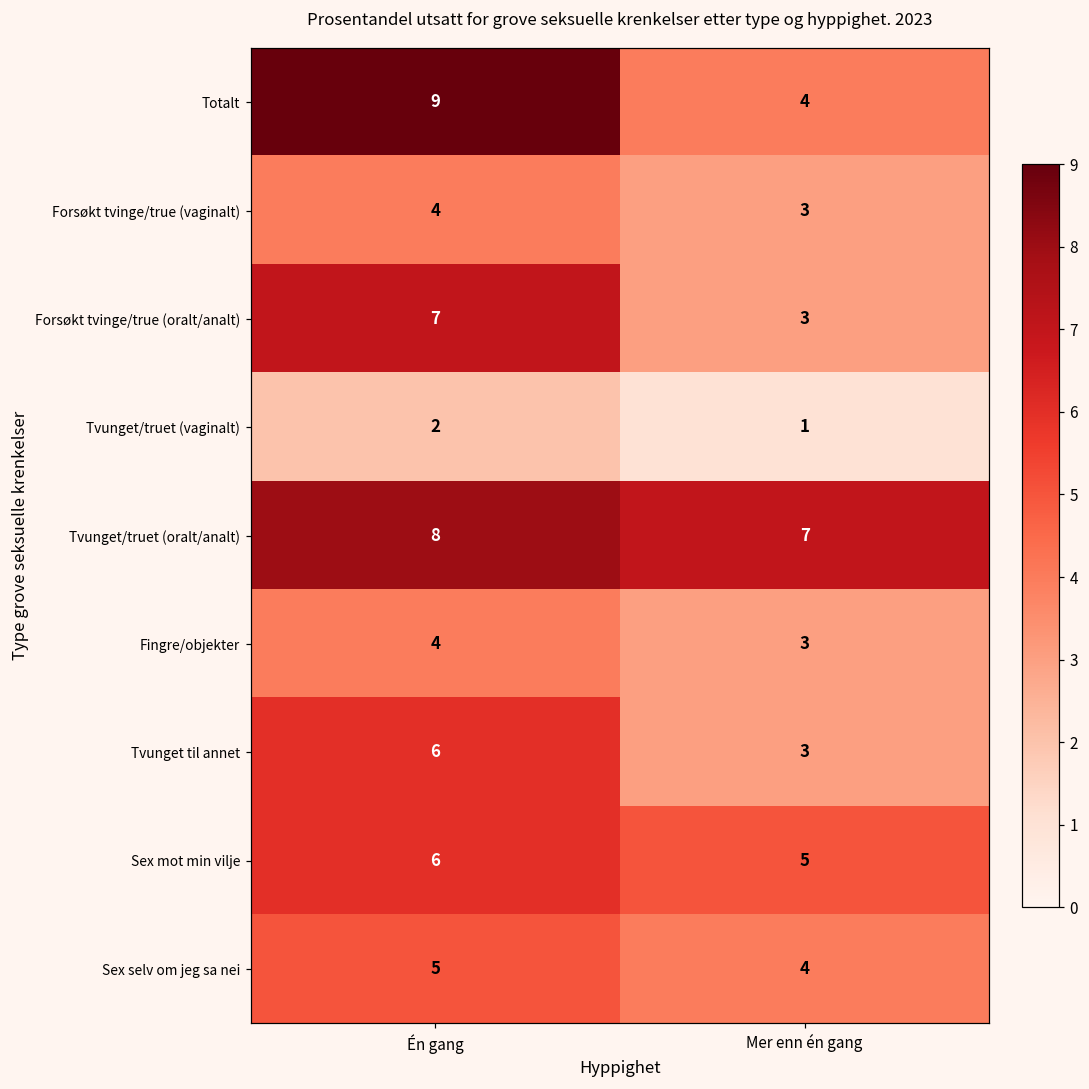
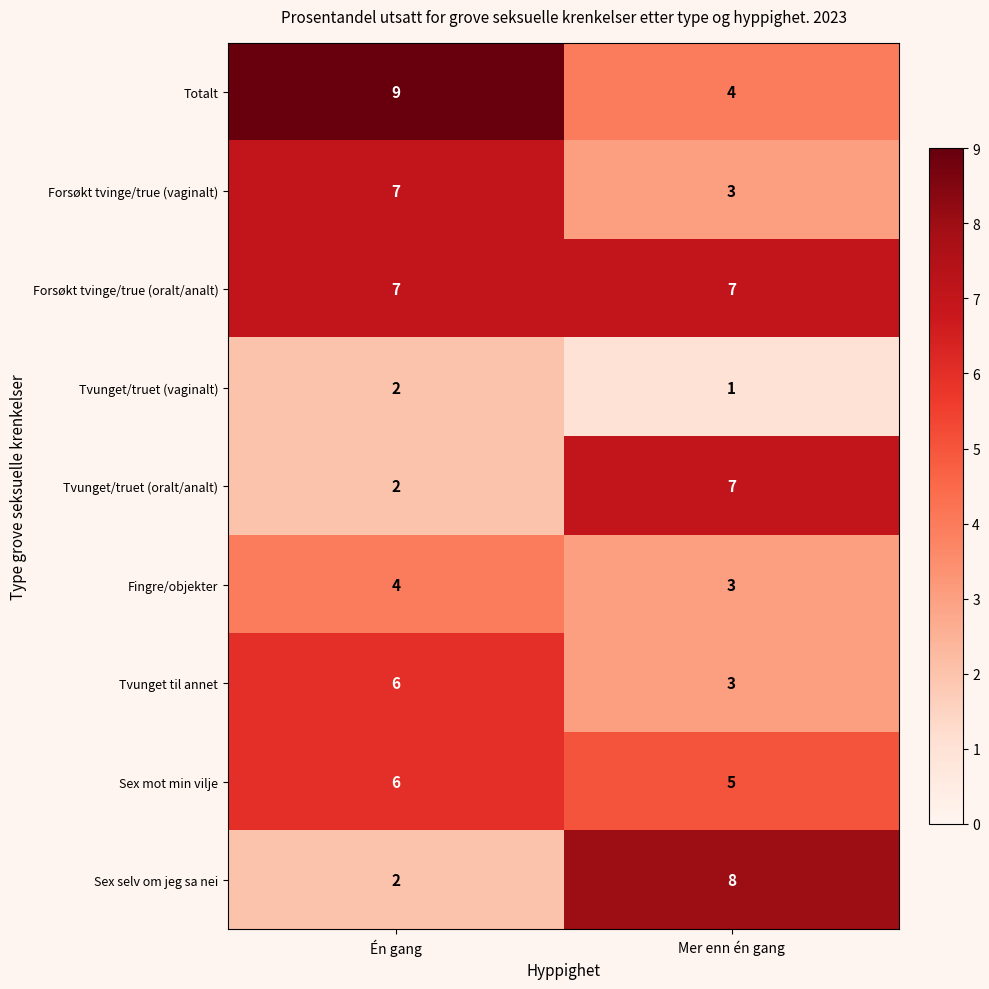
  {
    "Totalt": {
      "Én gang": 9,
      "Mer enn én gang": 4
    },
    "Forsøkt tvinge/true (vaginalt)": {
-     "Én gang": 4,
+     "Én gang": 7,
      "Mer enn én gang": 3
    },
    "Forsøkt tvinge/true (oralt/analt)": {
      "Én gang": 7,
-     "Mer enn én gang": 3
+     "Mer enn én gang": 7
    },
    "Tvunget/truet (vaginalt)": {
      "Én gang": 2,
      "Mer enn én gang": 1
    },
    "Tvunget/truet (oralt/analt)": {
-     "Én gang": 8,
+     "Én gang": 2,
      "Mer enn én gang": 7
    },
    "Fingre/objekter": {
      "Én gang": 4,
      "Mer enn én gang": 3
    },
    "Tvunget til annet": {
      "Én gang": 6,
      "Mer enn én gang": 3
    },
    "Sex mot min vilje": {
      "Én gang": 6,
      "Mer enn én gang": 5
    },
    "Sex selv om jeg sa nei": {
-     "Én gang": 5,
-     "Mer enn én gang": 4
+     "Én gang": 2,
+     "Mer enn én gang": 8
    }
  }
